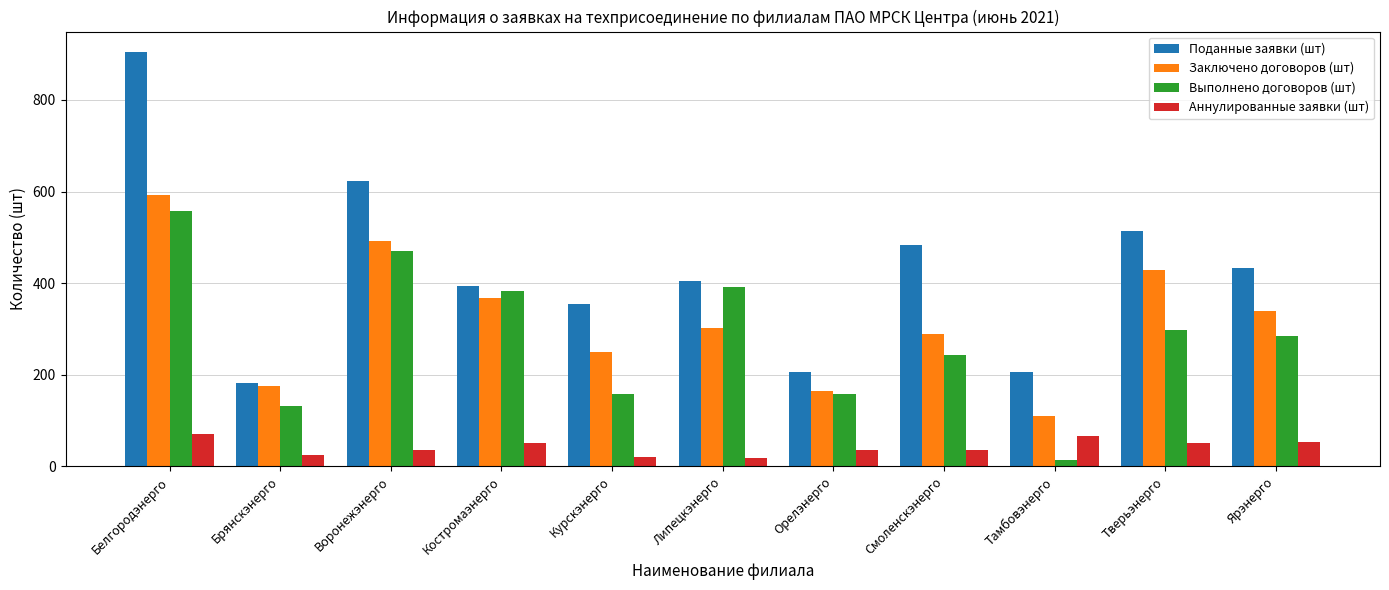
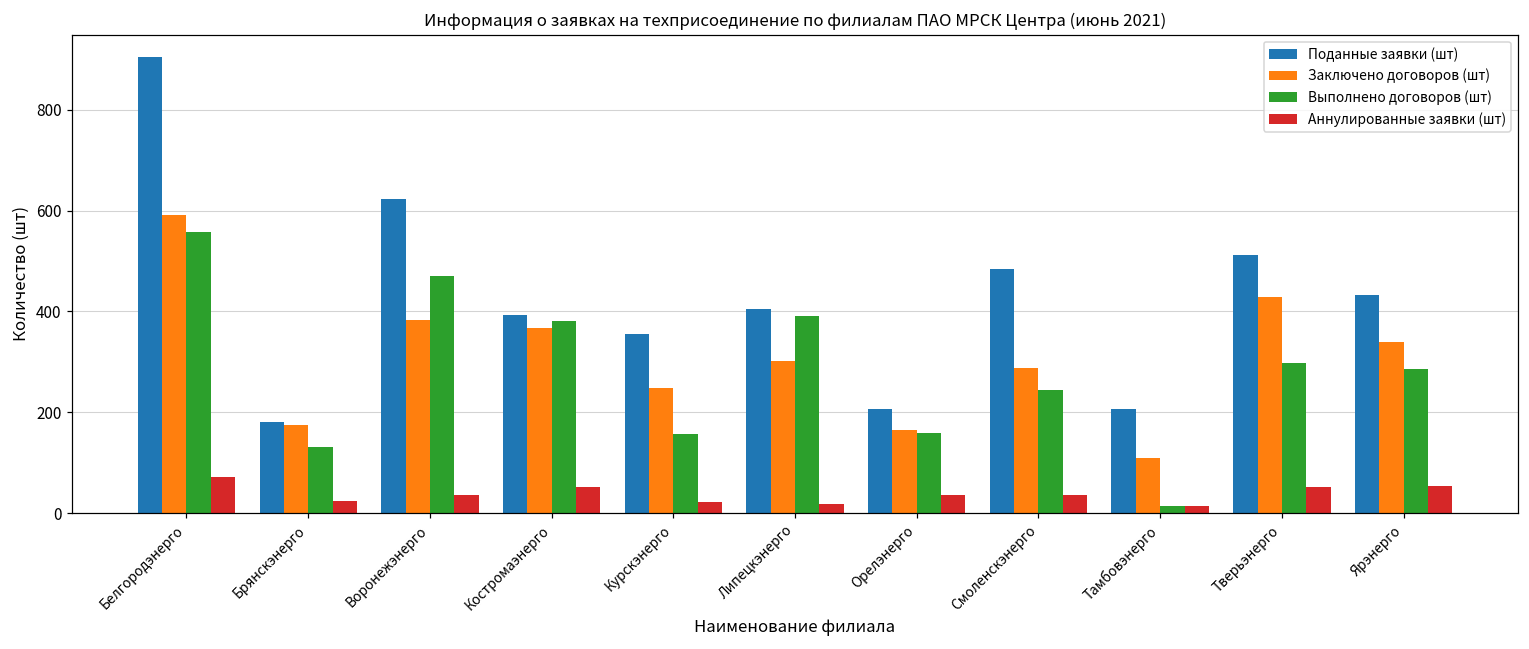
  {
    "Поданные заявки (шт)": {
      "Белгородэнерго": 900,
      "Брянскэнерго": 180,
      "Воронежэнерго": 620,
      "Костромаэнерго": 390,
      "Курскэнерго": 360,
      "Липецкэнерго": 400,
      "Орелэнерго": 210,
      "Смоленскэнерго": 480,
      "Тамбовэнерго": 210,
      "Тверьэнерго": 510,
      "Ярэнерго": 430
    },
    "Заключено договоров (шт)": {
      "Белгородэнерго": 590,
      "Брянскэнерго": 180,
-     "Воронежэнерго": 490,
+     "Воронежэнерго": 380,
      "Костромаэнерго": 370,
      "Курскэнерго": 250,
      "Липецкэнерго": 300,
      "Орелэнерго": 160,
      "Смоленскэнерго": 290,
      "Тамбовэнерго": 110,
      "Тверьэнерго": 430,
      "Ярэнерго": 340
    },
    "Выполнено договоров (шт)": {
      "Белгородэнерго": 560,
      "Брянскэнерго": 130,
      "Воронежэнерго": 470,
      "Костромаэнерго": 380,
      "Курскэнерго": 160,
      "Липецкэнерго": 390,
      "Орелэнерго": 160,
      "Смоленскэнерго": 240,
      "Тамбовэнерго": 10,
      "Тверьэнерго": 300,
      "Ярэнерго": 290
    },
    "Аннулированные заявки (шт)": {
      "Белгородэнерго": 70,
      "Брянскэнерго": 20,
      "Воронежэнерго": 40,
      "Костромаэнерго": 50,
      "Курскэнерго": 20,
      "Липецкэнерго": 20,
      "Орелэнерго": 40,
      "Смоленскэнерго": 40,
-     "Тамбовэнерго": 70,
+     "Тамбовэнерго": 10,
      "Тверьэнерго": 50,
      "Ярэнерго": 50
    }
  }
